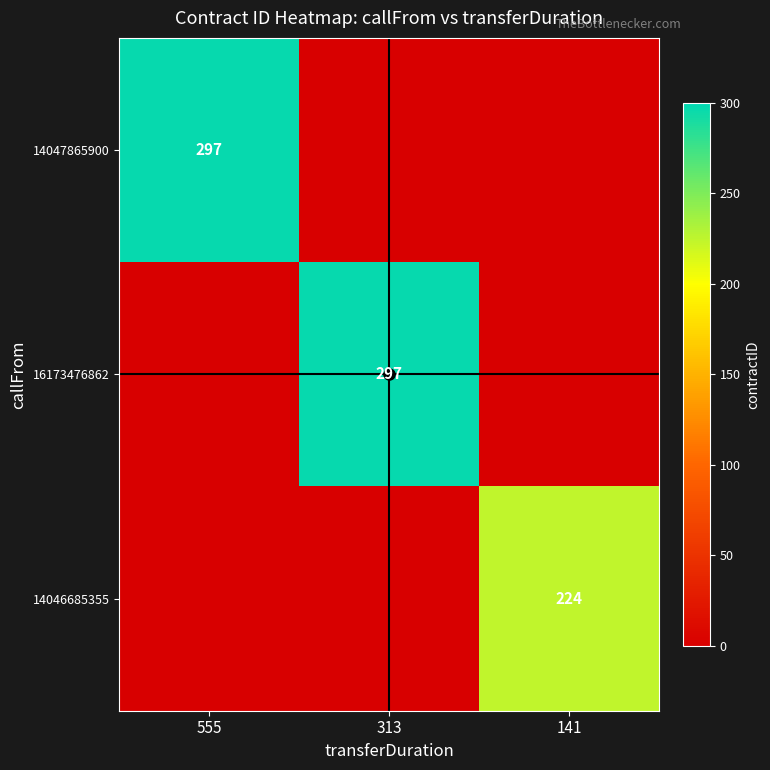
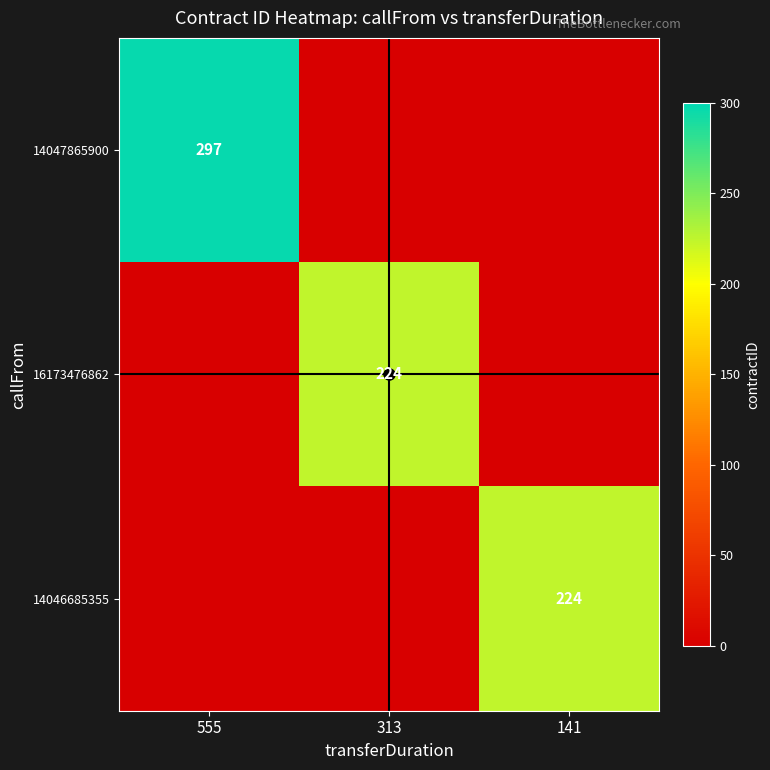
  {
    "14047865900": {
      "555": 297
    },
    "16173476862": {
-     "313": 297
+     "313": 224
    },
    "14046685355": {
      "141": 224
    }
  }
